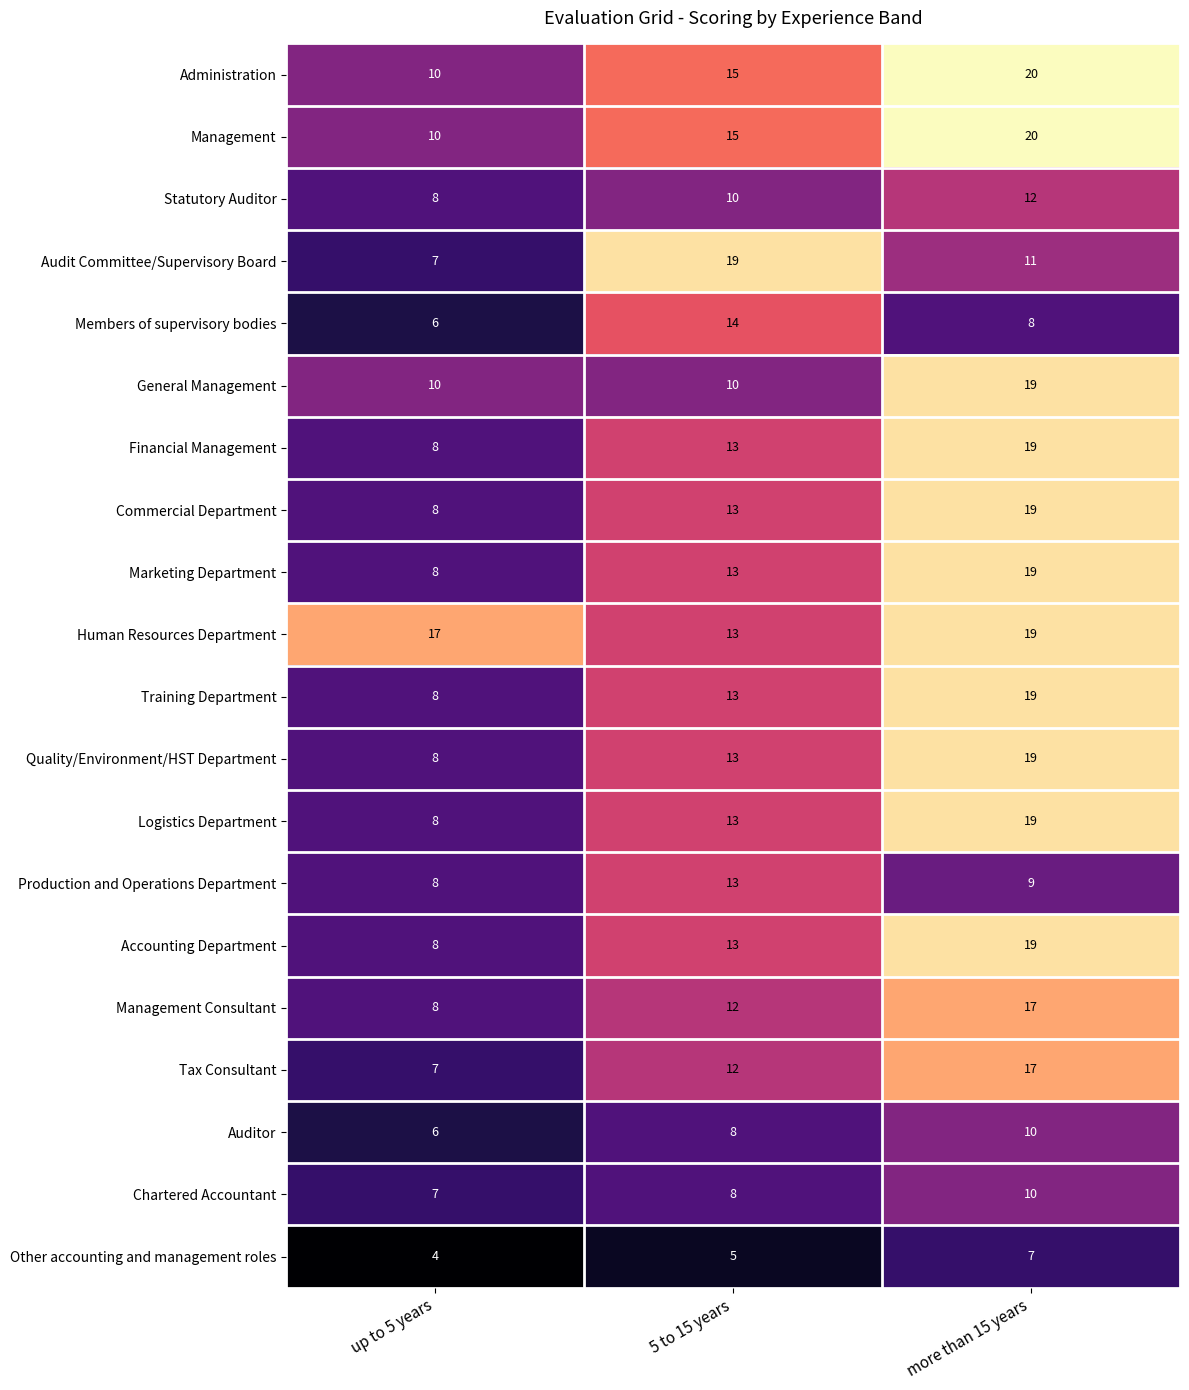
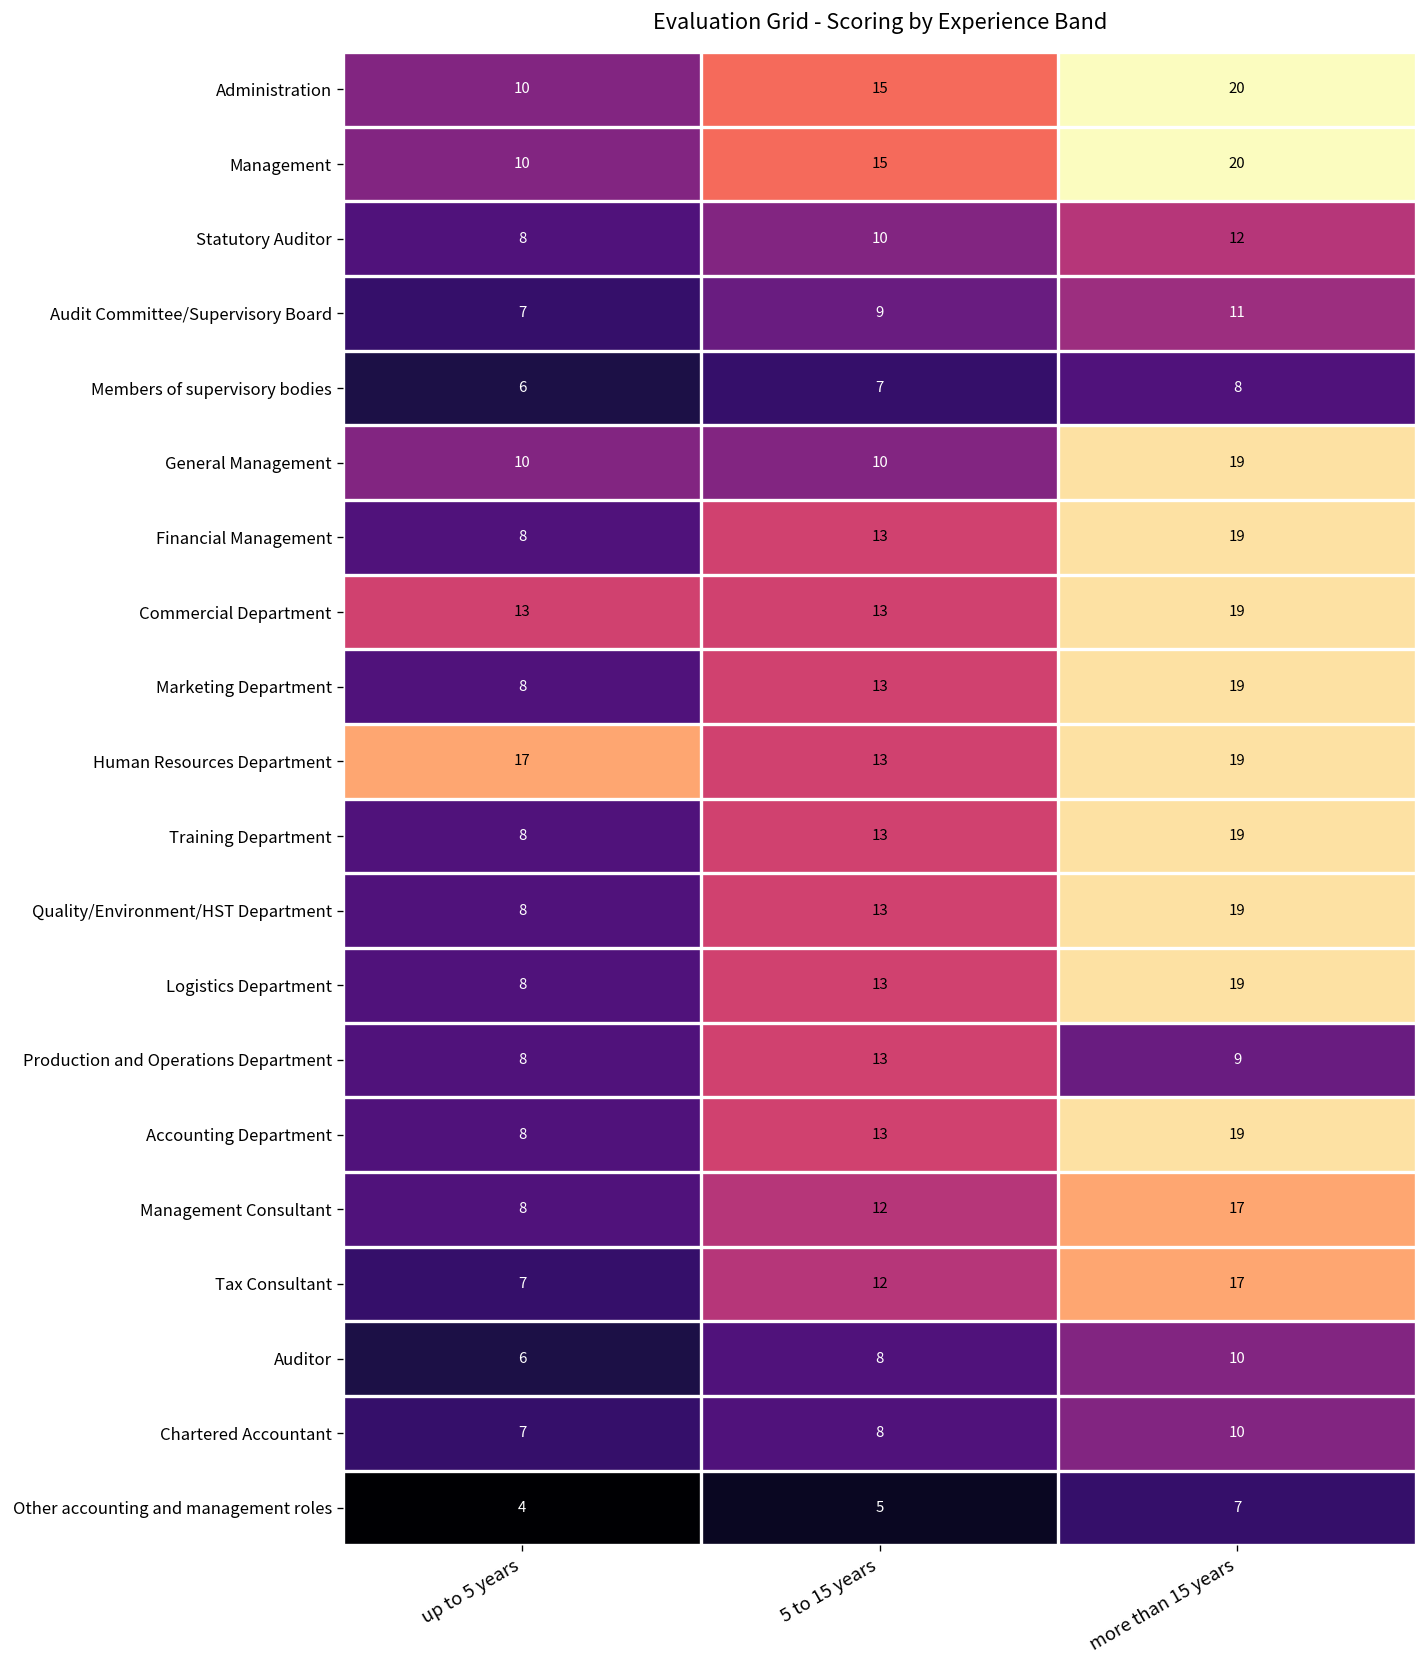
  {
    "Administration": {
      "up to 5 years": 10,
      "5 to 15 years": 15,
      "more than 15 years": 20
    },
    "Management": {
      "up to 5 years": 10,
      "5 to 15 years": 15,
      "more than 15 years": 20
    },
    "Statutory Auditor": {
      "up to 5 years": 8,
      "5 to 15 years": 10,
      "more than 15 years": 12
    },
    "Audit Committee/Supervisory Board": {
      "up to 5 years": 7,
-     "5 to 15 years": 19,
+     "5 to 15 years": 9,
      "more than 15 years": 11
    },
    "Members of supervisory bodies": {
      "up to 5 years": 6,
-     "5 to 15 years": 14,
+     "5 to 15 years": 7,
      "more than 15 years": 8
    },
    "General Management": {
      "up to 5 years": 10,
      "5 to 15 years": 10,
      "more than 15 years": 19
    },
    "Financial Management": {
      "up to 5 years": 8,
      "5 to 15 years": 13,
      "more than 15 years": 19
    },
    "Commercial Department": {
-     "up to 5 years": 8,
+     "up to 5 years": 13,
      "5 to 15 years": 13,
      "more than 15 years": 19
    },
    "Marketing Department": {
      "up to 5 years": 8,
      "5 to 15 years": 13,
      "more than 15 years": 19
    },
    "Human Resources Department": {
      "up to 5 years": 17,
      "5 to 15 years": 13,
      "more than 15 years": 19
    },
    "Training Department": {
      "up to 5 years": 8,
      "5 to 15 years": 13,
      "more than 15 years": 19
    },
    "Quality/Environment/HST Department": {
      "up to 5 years": 8,
      "5 to 15 years": 13,
      "more than 15 years": 19
    },
    "Logistics Department": {
      "up to 5 years": 8,
      "5 to 15 years": 13,
      "more than 15 years": 19
    },
    "Production and Operations Department": {
      "up to 5 years": 8,
      "5 to 15 years": 13,
      "more than 15 years": 9
    },
    "Accounting Department": {
      "up to 5 years": 8,
      "5 to 15 years": 13,
      "more than 15 years": 19
    },
    "Management Consultant": {
      "up to 5 years": 8,
      "5 to 15 years": 12,
      "more than 15 years": 17
    },
    "Tax Consultant": {
      "up to 5 years": 7,
      "5 to 15 years": 12,
      "more than 15 years": 17
    },
    "Auditor": {
      "up to 5 years": 6,
      "5 to 15 years": 8,
      "more than 15 years": 10
    },
    "Chartered Accountant": {
      "up to 5 years": 7,
      "5 to 15 years": 8,
      "more than 15 years": 10
    },
    "Other accounting and management roles": {
      "up to 5 years": 4,
      "5 to 15 years": 5,
      "more than 15 years": 7
    }
  }
